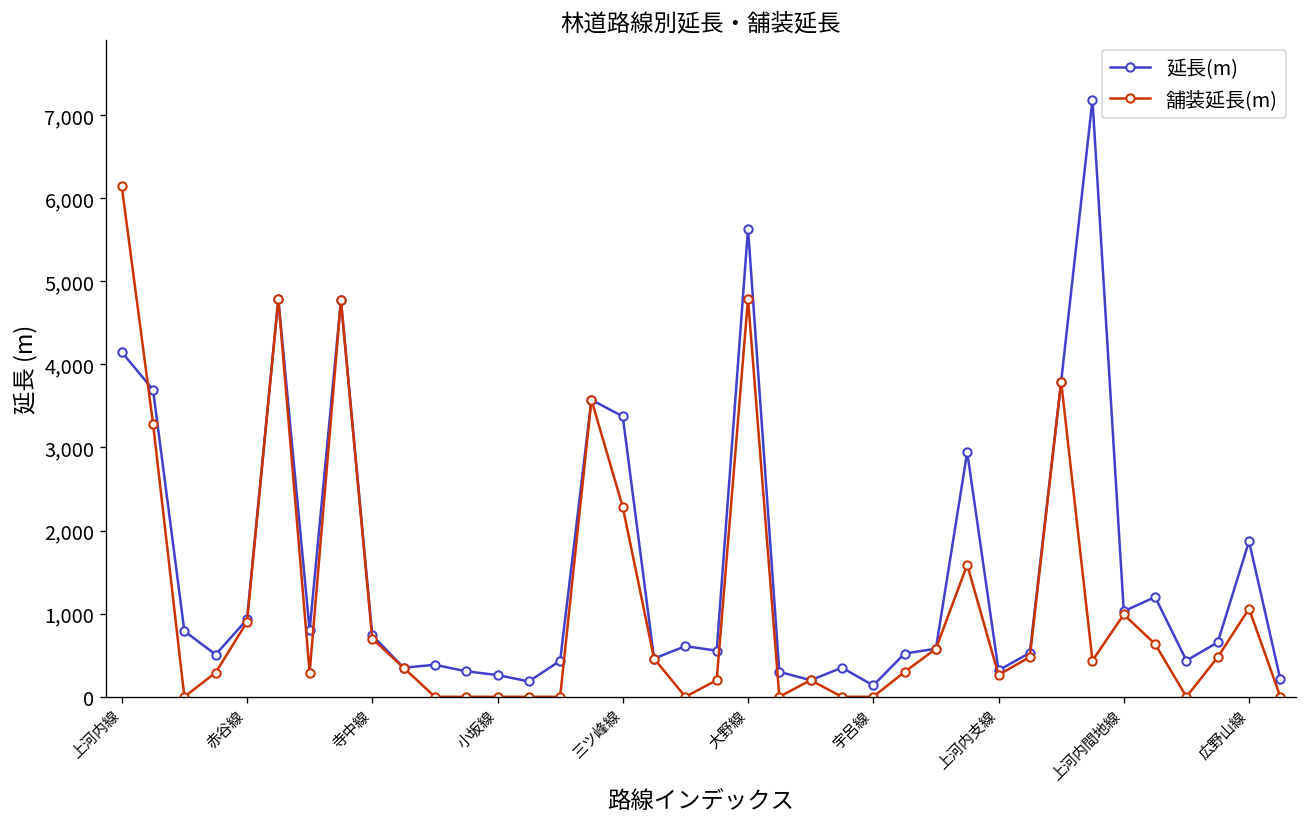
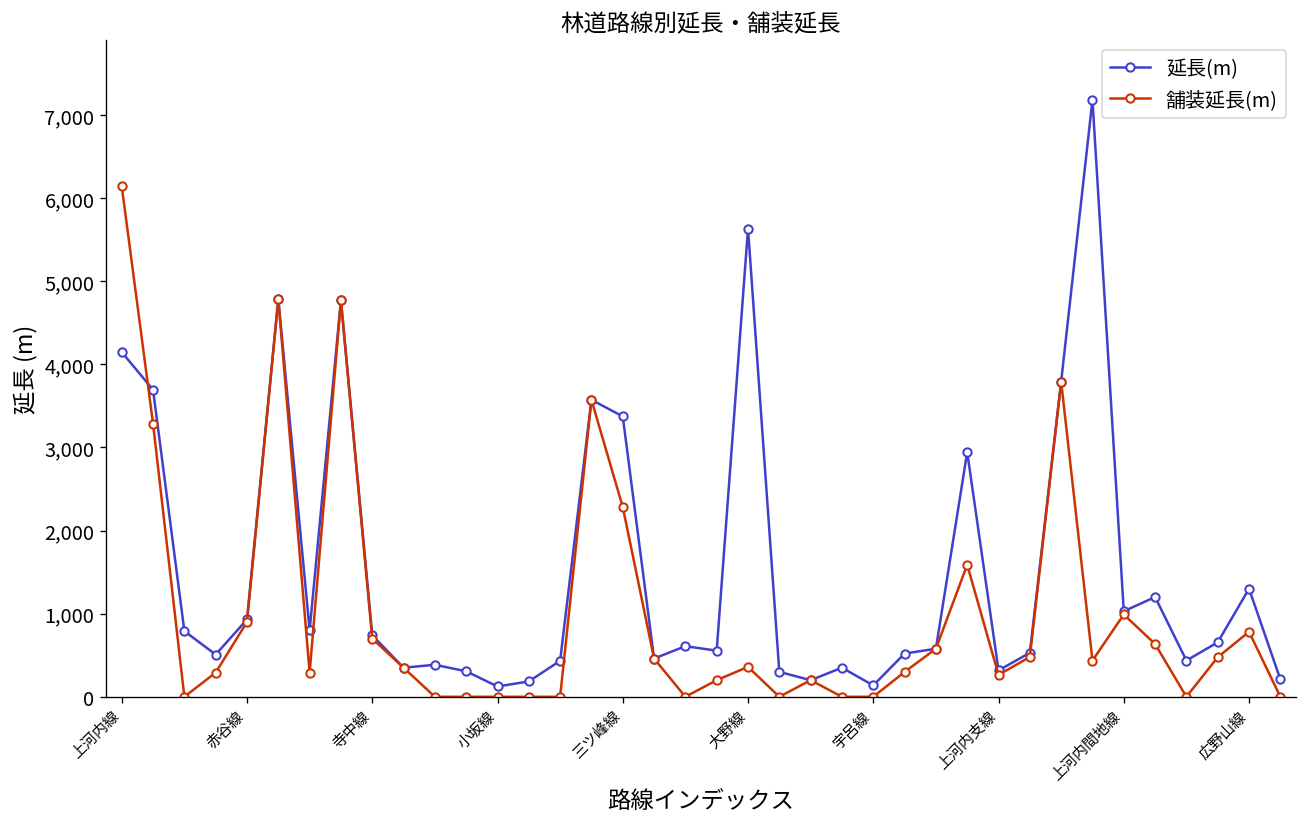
  {
    "延長(m)": {
      "上河内線": "4,100",
      "寺中線": "700",
-     "小坂線": "300",
+     "小坂線": "100",
      "三ツ峰線": "3,400",
      "大野線": "5,600",
      "宇呂線": "100",
      "上河内支線": "300",
      "上河内間地線": "1,000",
-     "広野山線": "1,900"
+     "広野山線": "1,300"
    },
    "舗装延長(m)": {
      "上河内線": "6,100",
      "寺中線": "700",
      "小坂線": "0",
      "三ツ峰線": "2,300",
-     "大野線": "4,800",
+     "大野線": "400",
      "宇呂線": "0",
      "上河内支線": "300",
      "上河内間地線": "1,000",
-     "広野山線": "1,100"
+     "広野山線": "800"
    }
  }
